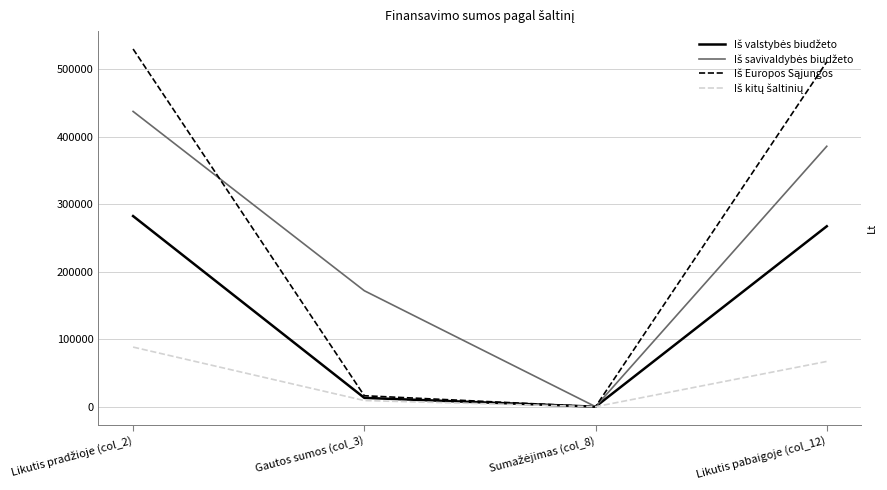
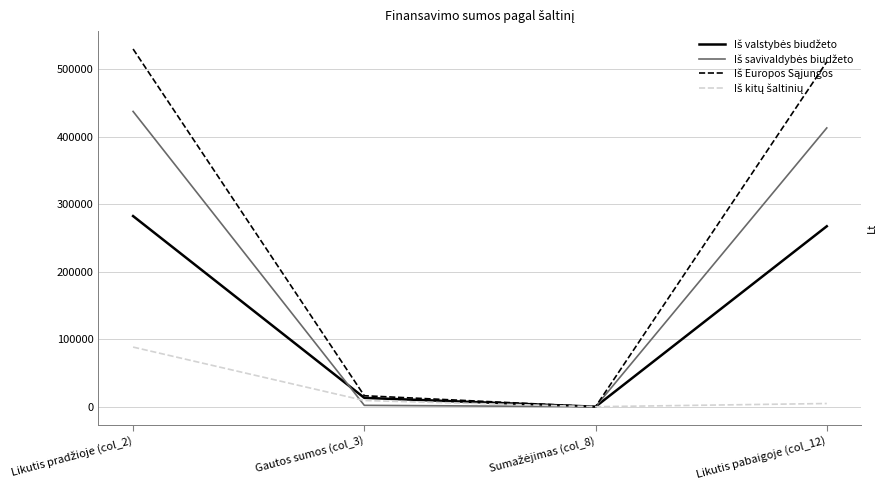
  {
    "Iš savivaldybės biudžeto": {
      "Likutis pradžioje (col_2)": 440000,
-     "Gautos sumos (col_3)": 170000,
-     "Likutis pabaigoje (col_12)": 390000
+     "Gautos sumos (col_3)": 0,
+     "Likutis pabaigoje (col_12)": 410000
    },
    "Iš kitų šaltinių": {
      "Likutis pradžioje (col_2)": 90000,
      "Gautos sumos (col_3)": 10000,
-     "Likutis pabaigoje (col_12)": 70000
+     "Likutis pabaigoje (col_12)": 0
    }
  }
